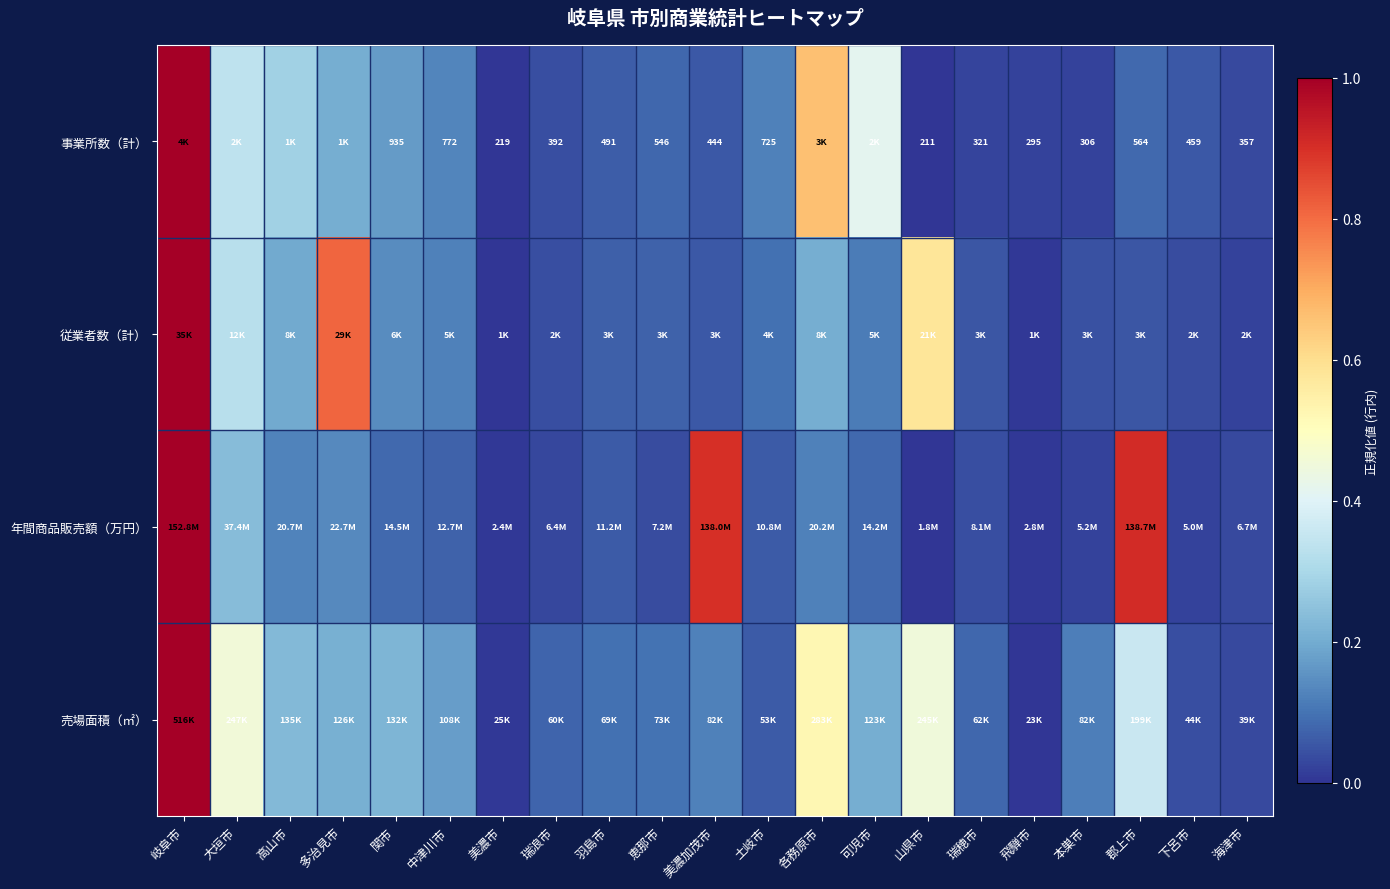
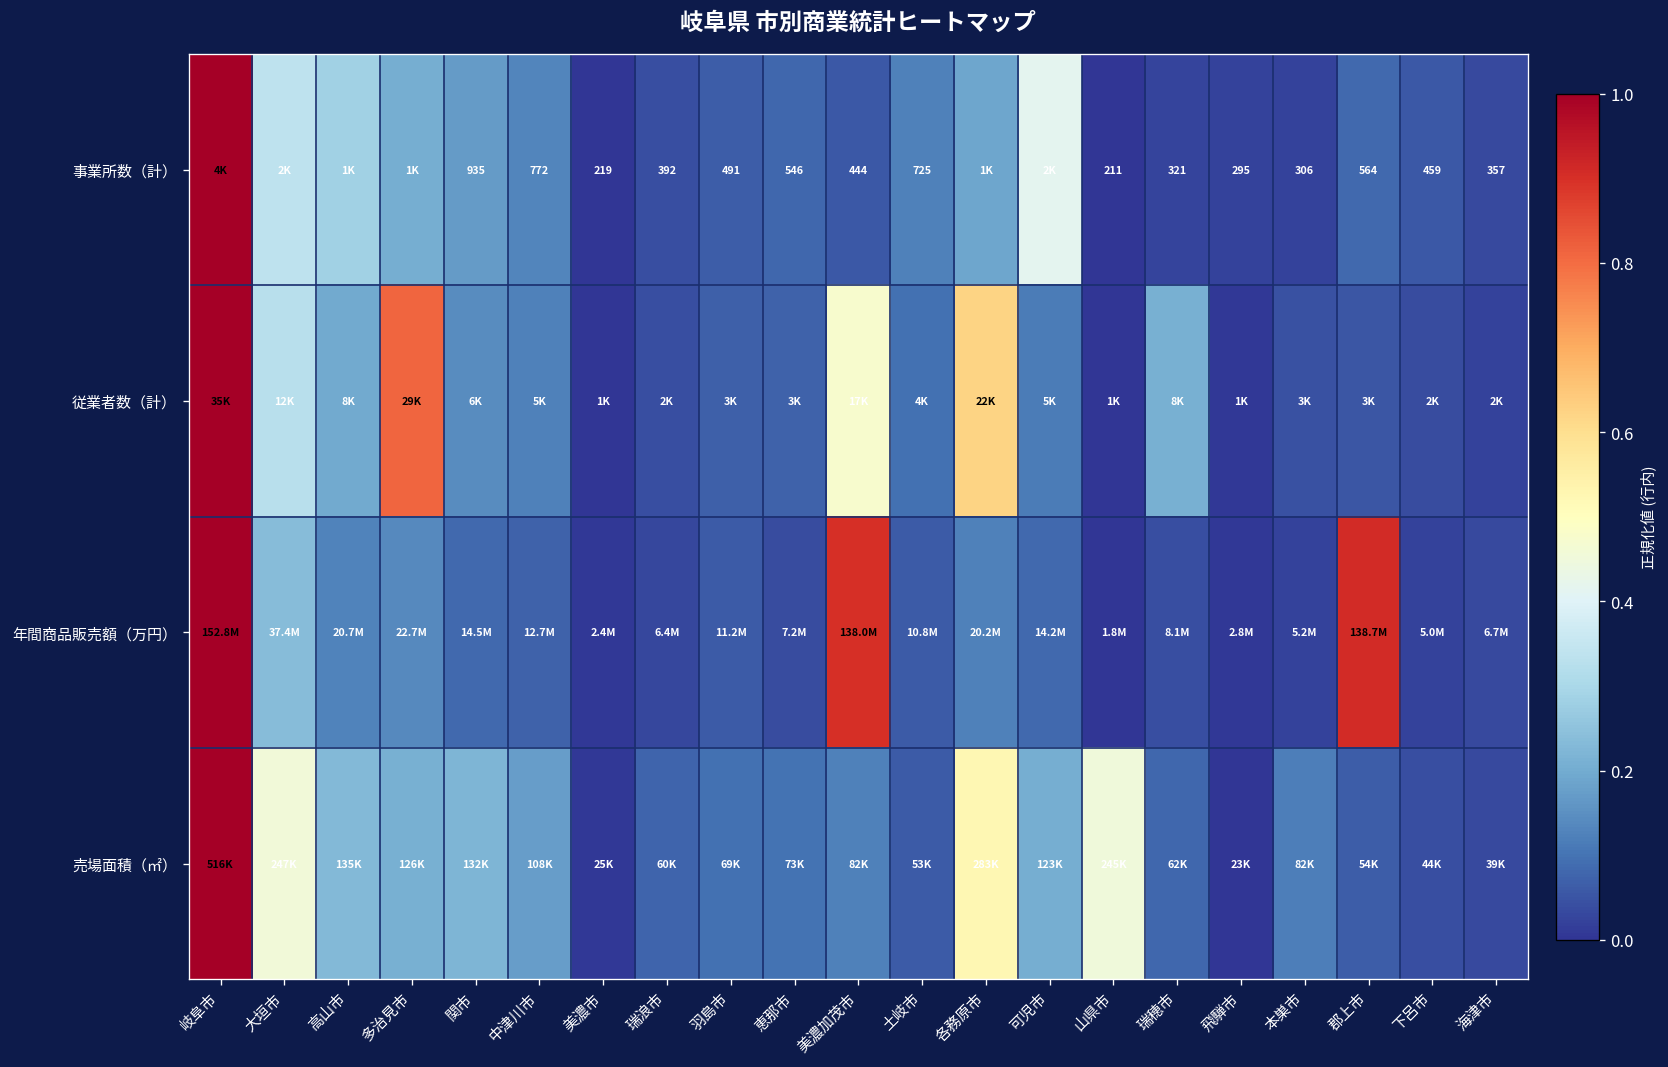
  {
    "事業所数（計）": {
      "岐阜市": "4K",
      "大垣市": "2K",
      "高山市": "1K",
      "多治見市": "1K",
      "関市": "935",
      "中津川市": "772",
      "美濃市": "219",
      "瑞浪市": "392",
      "羽島市": "491",
      "恵那市": "546",
      "美濃加茂市": "444",
      "土岐市": "725",
-     "各務原市": "3K",
+     "各務原市": "1K",
      "山県市": "211",
      "瑞穂市": "321",
      "飛騨市": "295",
      "本巣市": "306",
      "郡上市": "564",
      "下呂市": "459",
      "海津市": "357"
    },
    "従業者数（計）": {
      "岐阜市": "35K",
      "大垣市": "12K",
      "高山市": "8K",
      "多治見市": "29K",
      "関市": "6K",
      "中津川市": "5K",
      "美濃市": "1K",
      "瑞浪市": "2K",
      "羽島市": "3K",
      "恵那市": "3K",
-     "美濃加茂市": "3K",
+     "美濃加茂市": "17K",
      "土岐市": "4K",
-     "各務原市": "8K",
+     "各務原市": "22K",
      "可児市": "5K",
-     "山県市": "21K",
-     "瑞穂市": "3K",
+     "山県市": "1K",
+     "瑞穂市": "8K",
      "飛騨市": "1K",
      "本巣市": "3K",
      "郡上市": "3K",
      "下呂市": "2K",
      "海津市": "2K"
    },
    "年間商品販売額（万円）": {
      "岐阜市": "152.8M",
      "大垣市": "37.4M",
      "高山市": "20.7M",
      "多治見市": "22.7M",
      "関市": "14.5M",
      "中津川市": "12.7M",
      "美濃市": "2.4M",
      "瑞浪市": "6.4M",
      "羽島市": "11.2M",
      "恵那市": "7.2M",
      "美濃加茂市": "138.0M",
      "土岐市": "10.8M",
      "各務原市": "20.2M",
      "可児市": "14.2M",
      "山県市": "1.8M",
      "瑞穂市": "8.1M",
      "飛騨市": "2.8M",
      "本巣市": "5.2M",
      "郡上市": "138.7M",
      "下呂市": "5.0M",
      "海津市": "6.7M"
    },
    "売場面積（㎡）": {
      "岐阜市": "516K",
      "高山市": "135K",
      "多治見市": "126K",
      "関市": "132K",
      "中津川市": "108K",
      "美濃市": "25K",
      "瑞浪市": "60K",
      "羽島市": "69K",
      "恵那市": "73K",
      "美濃加茂市": "82K",
      "土岐市": "53K",
      "各務原市": "283K",
      "可児市": "123K",
      "瑞穂市": "62K",
      "飛騨市": "23K",
      "本巣市": "82K",
-     "郡上市": "199K",
+     "郡上市": "54K",
      "下呂市": "44K",
      "海津市": "39K"
    }
  }
